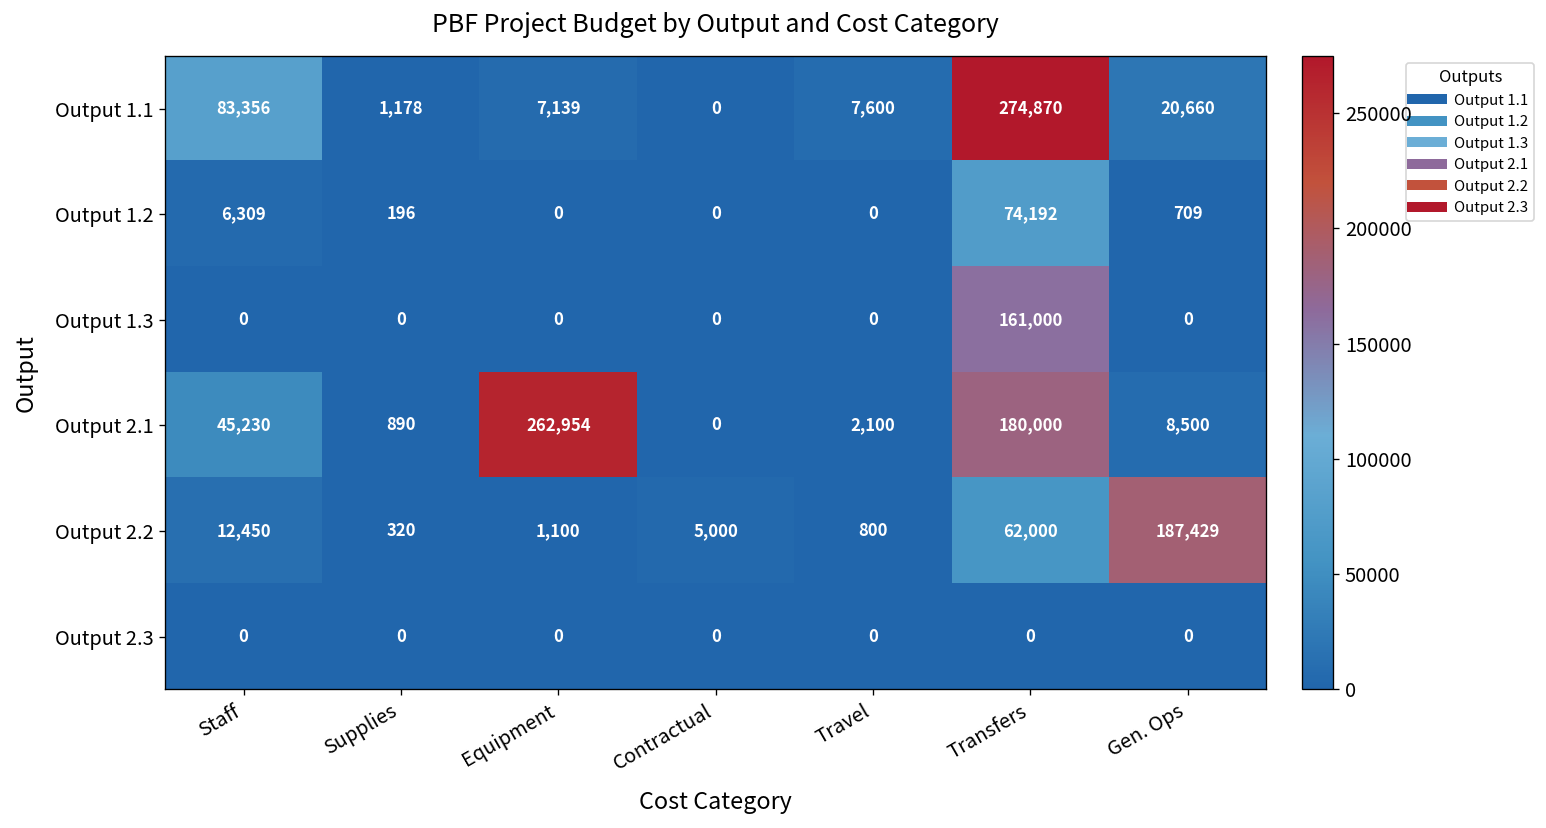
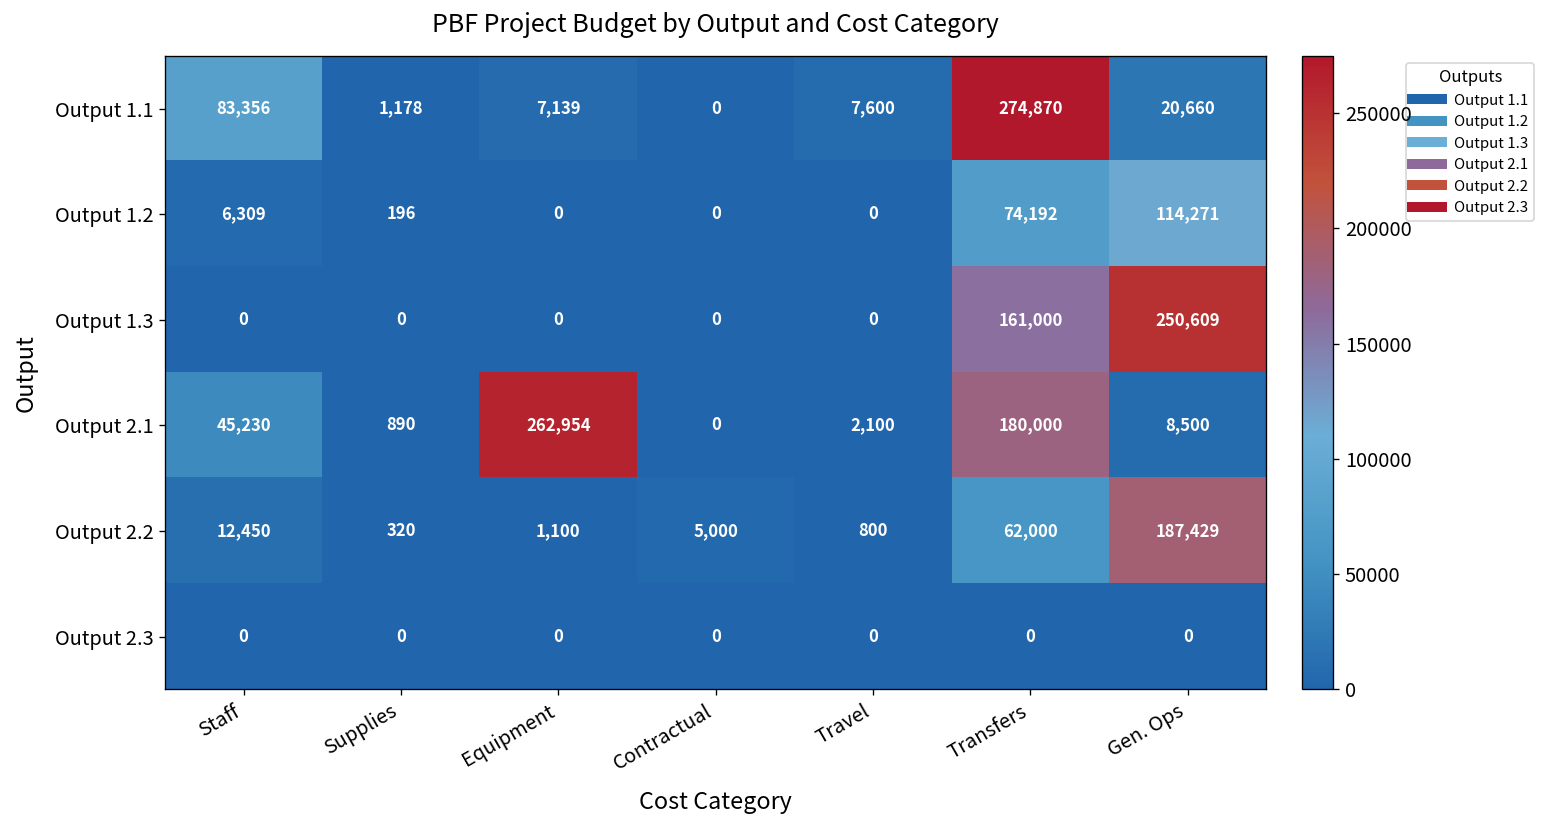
  {
    "Output 1.1": {
      "Staff": "83,356",
      "Supplies": "1,178",
      "Equipment": "7,139",
      "Contractual": "0",
      "Travel": "7,600",
      "Transfers": "274,870",
      "Gen. Ops": "20,660"
    },
    "Output 1.2": {
      "Staff": "6,309",
      "Supplies": "196",
      "Equipment": "0",
      "Contractual": "0",
      "Travel": "0",
      "Transfers": "74,192",
-     "Gen. Ops": "709"
+     "Gen. Ops": "114,271"
    },
    "Output 1.3": {
      "Staff": "0",
      "Supplies": "0",
      "Equipment": "0",
      "Contractual": "0",
      "Travel": "0",
      "Transfers": "161,000",
-     "Gen. Ops": "0"
+     "Gen. Ops": "250,609"
    },
    "Output 2.1": {
      "Staff": "45,230",
      "Supplies": "890",
      "Equipment": "262,954",
      "Contractual": "0",
      "Travel": "2,100",
      "Transfers": "180,000",
      "Gen. Ops": "8,500"
    },
    "Output 2.2": {
      "Staff": "12,450",
      "Supplies": "320",
      "Equipment": "1,100",
      "Contractual": "5,000",
      "Travel": "800",
      "Transfers": "62,000",
      "Gen. Ops": "187,429"
    },
    "Output 2.3": {
      "Staff": "0",
      "Supplies": "0",
      "Equipment": "0",
      "Contractual": "0",
      "Travel": "0",
      "Transfers": "0",
      "Gen. Ops": "0"
    }
  }
